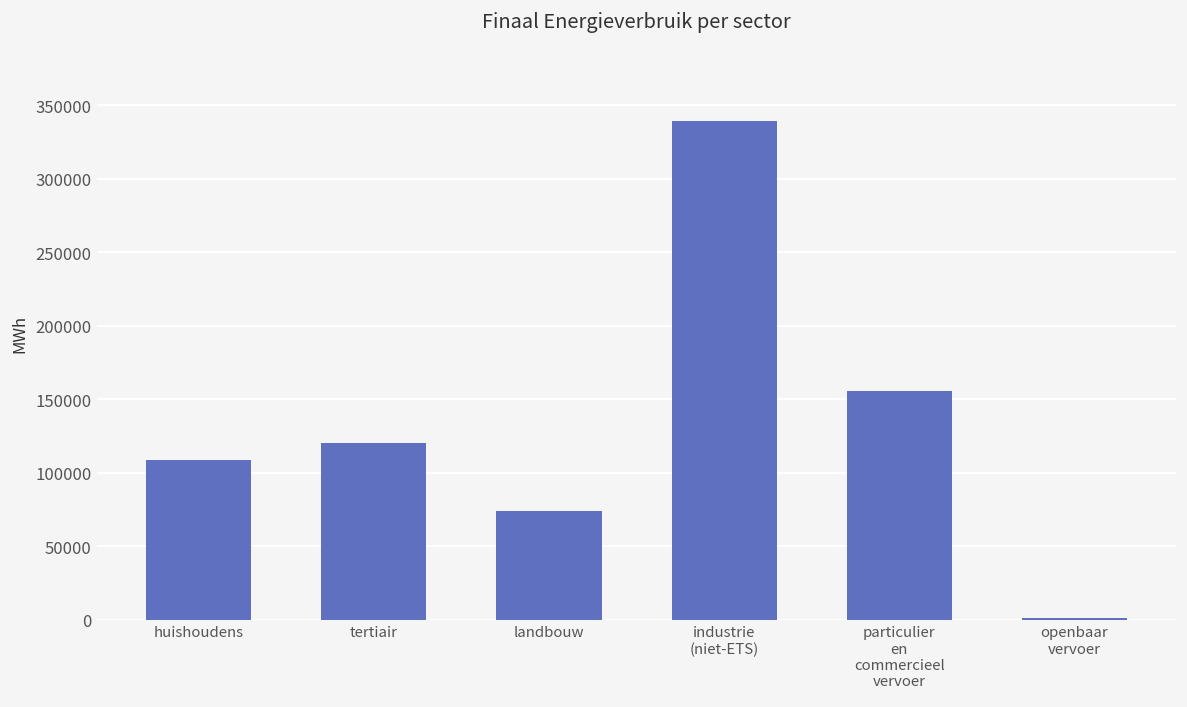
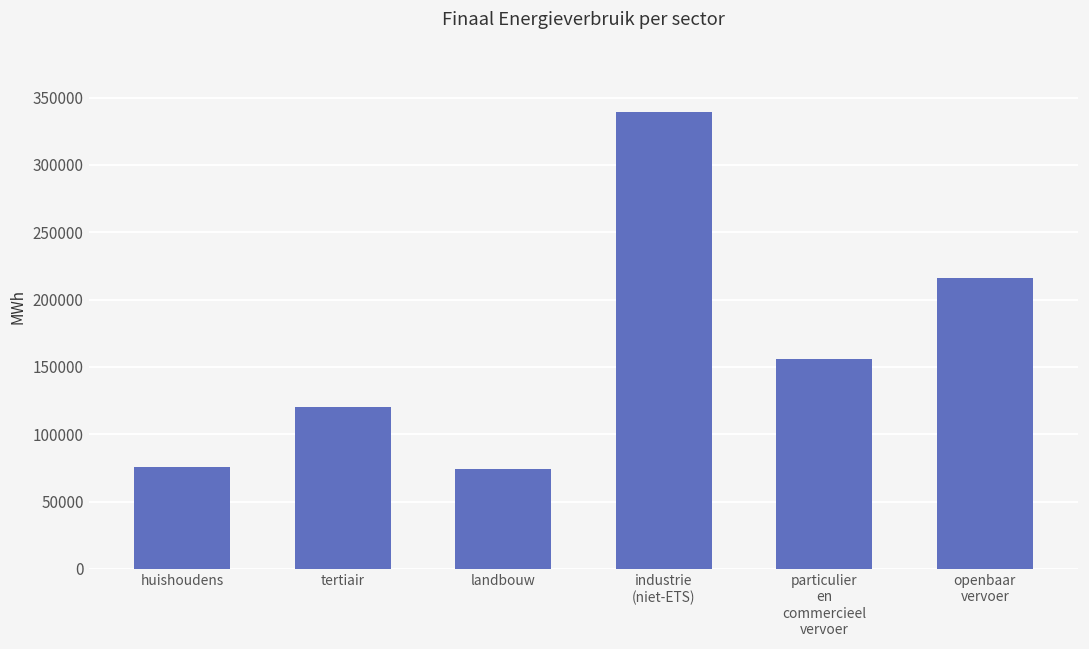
  {
-   "huishoudens": 109000,
+   "huishoudens": 76000,
    "tertiair": 120000,
    "landbouw": 74000,
    "industrie (niet-ETS)": 339000,
    "particulier en commercieel vervoer": 156000,
-   "openbaar vervoer": 1000
+   "openbaar vervoer": 216000
  }
